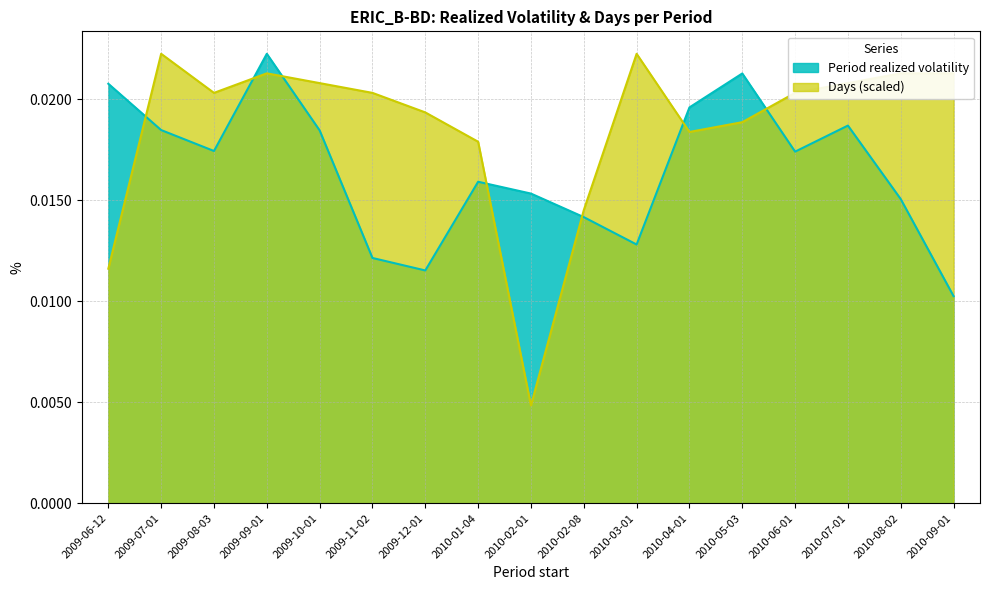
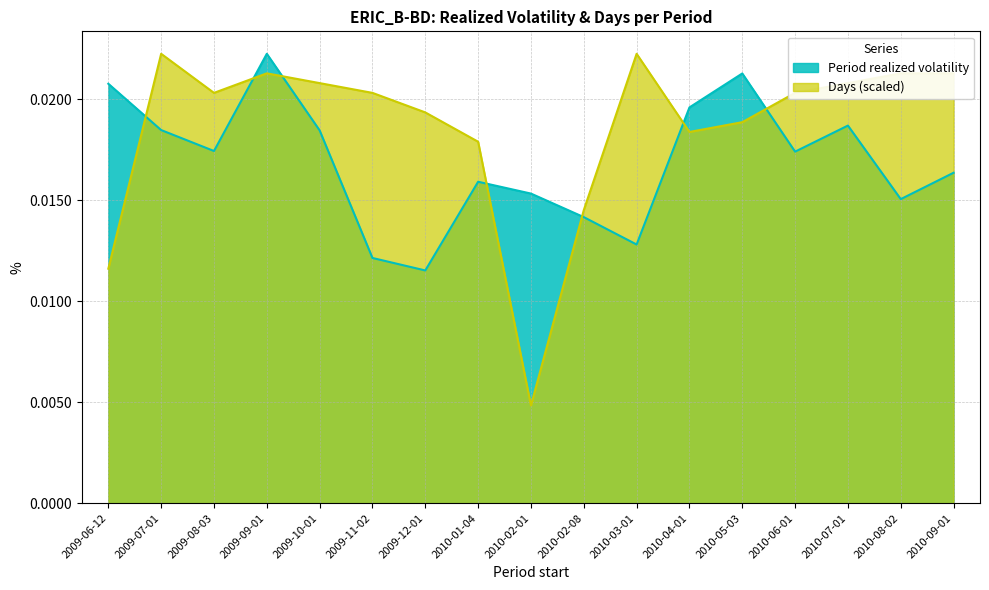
  {
    "Period realized volatility": {
      "2009-06-12": 0.0208,
      "2009-07-01": 0.0185,
      "2009-08-03": 0.0174,
      "2009-09-01": 0.0223,
      "2009-10-01": 0.0185,
      "2009-11-02": 0.0121,
      "2009-12-01": 0.0115,
      "2010-01-04": 0.0159,
      "2010-02-01": 0.0153,
      "2010-02-08": 0.0142,
      "2010-03-01": 0.0128,
      "2010-04-01": 0.0196,
      "2010-05-03": 0.0213,
      "2010-06-01": 0.0174,
      "2010-07-01": 0.0187,
      "2010-08-02": 0.0151,
-     "2010-09-01": 0.0102
+     "2010-09-01": 0.0164
    },
    "Days (scaled)": {
      "2009-06-12": 0.0116,
      "2009-07-01": 0.0223,
      "2009-08-03": 0.0203,
      "2009-09-01": 0.0213,
      "2009-10-01": 0.0208,
      "2009-11-02": 0.0203,
      "2009-12-01": 0.0193,
      "2010-01-04": 0.0179,
      "2010-02-01": 0.0048,
      "2010-02-08": 0.0145,
      "2010-03-01": 0.0223,
      "2010-04-01": 0.0184,
      "2010-05-03": 0.0189
    }
  }
